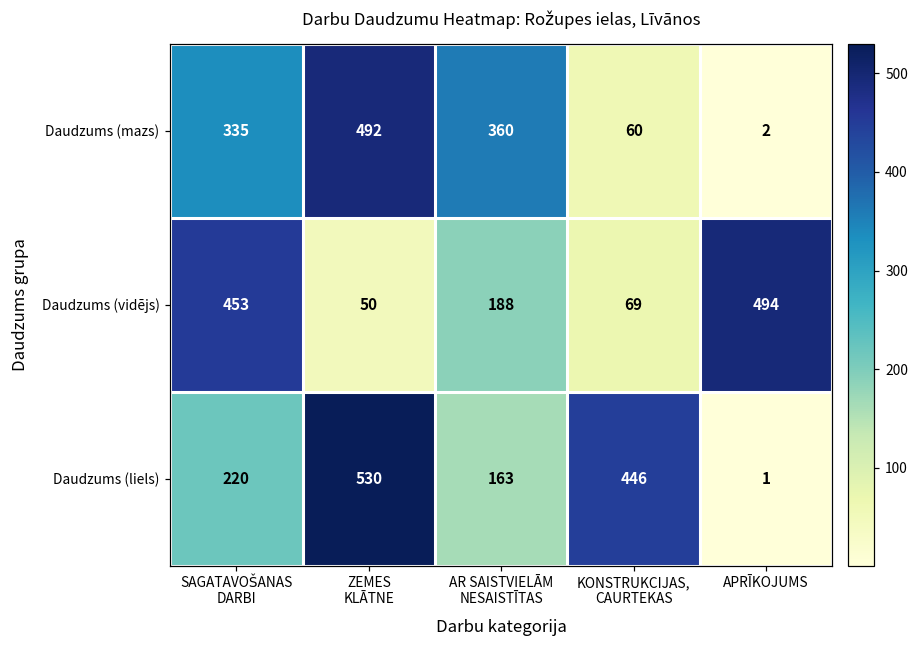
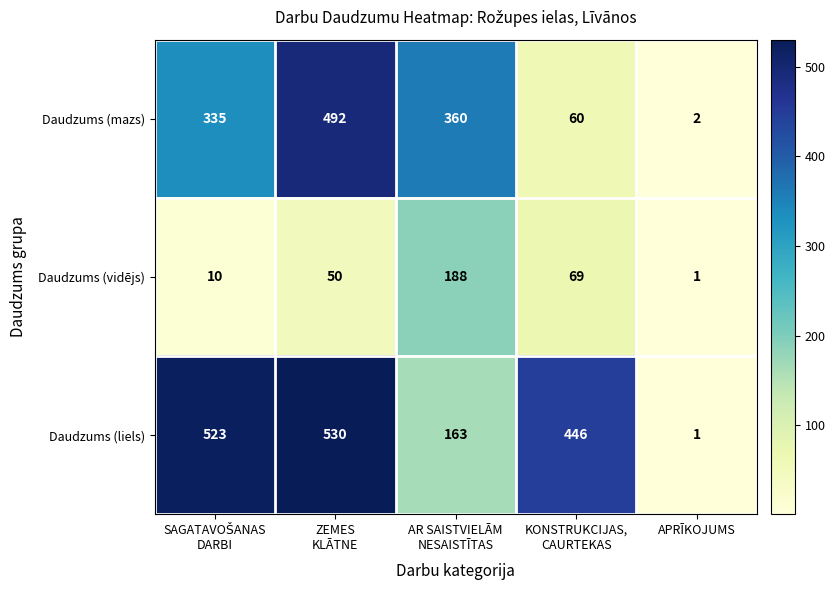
  {
    "Daudzums (mazs)": {
      "SAGATAVOŠANAS DARBI": 335,
      "ZEMES KLĀTNE": 492,
      "AR SAISTVIELĀM NESAISTĪTAS": 360,
      "KONSTRUKCIJAS, CAURTEKAS": 60,
      "APRĪKOJUMS": 2
    },
    "Daudzums (vidējs)": {
-     "SAGATAVOŠANAS DARBI": 453,
+     "SAGATAVOŠANAS DARBI": 10,
      "ZEMES KLĀTNE": 50,
      "AR SAISTVIELĀM NESAISTĪTAS": 188,
      "KONSTRUKCIJAS, CAURTEKAS": 69,
-     "APRĪKOJUMS": 494
+     "APRĪKOJUMS": 1
    },
    "Daudzums (liels)": {
-     "SAGATAVOŠANAS DARBI": 220,
+     "SAGATAVOŠANAS DARBI": 523,
      "ZEMES KLĀTNE": 530,
      "AR SAISTVIELĀM NESAISTĪTAS": 163,
      "KONSTRUKCIJAS, CAURTEKAS": 446,
      "APRĪKOJUMS": 1
    }
  }
